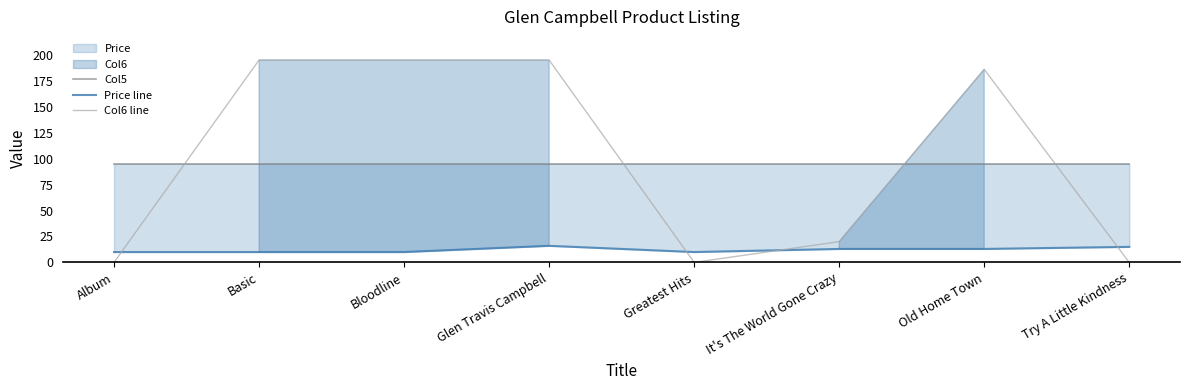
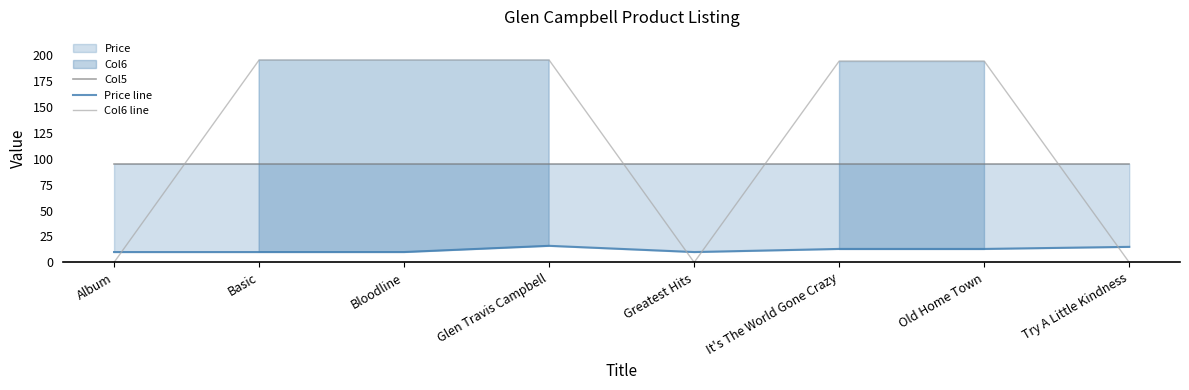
  {
    "Col6 line": {
      "Album": 0,
      "Basic": 195,
      "Bloodline": 195,
      "Glen Travis Campbell": 195,
      "Greatest Hits": 0,
-     "It's The World Gone Crazy": 20,
-     "Old Home Town": 186,
+     "It's The World Gone Crazy": 194,
+     "Old Home Town": 194,
      "Try A Little Kindness": 0
    }
  }
